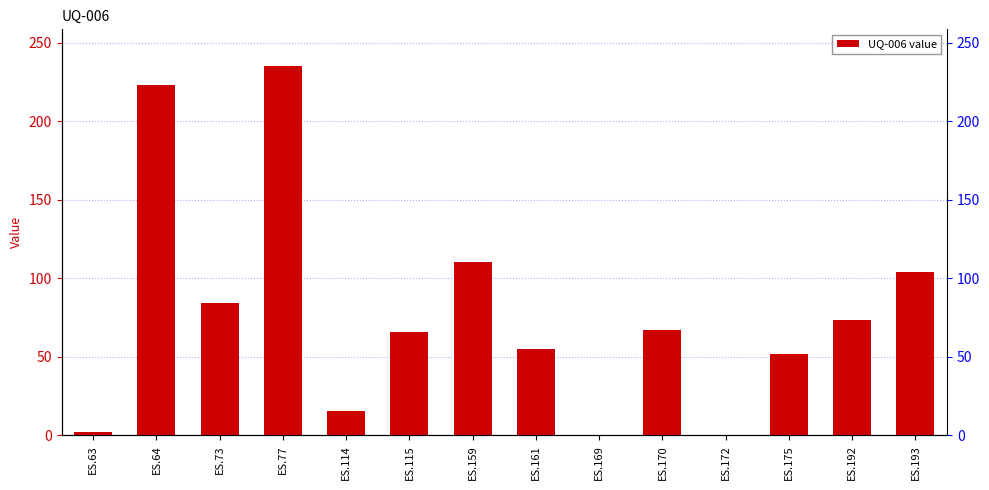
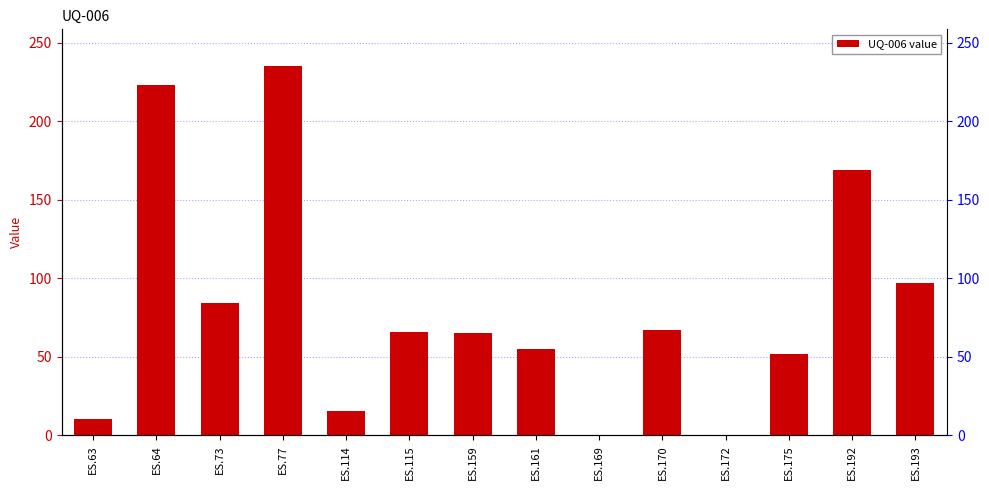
  {
-   "ES.63": 2,
+   "ES.63": 10,
    "ES.64": 223,
    "ES.73": 84,
    "ES.77": 235,
    "ES.114": 15,
    "ES.115": 66,
-   "ES.159": 110,
+   "ES.159": 65,
    "ES.161": 55,
    "ES.170": 67,
    "ES.175": 52,
-   "ES.192": 74,
-   "ES.193": 104
+   "ES.192": 169,
+   "ES.193": 97
  }
